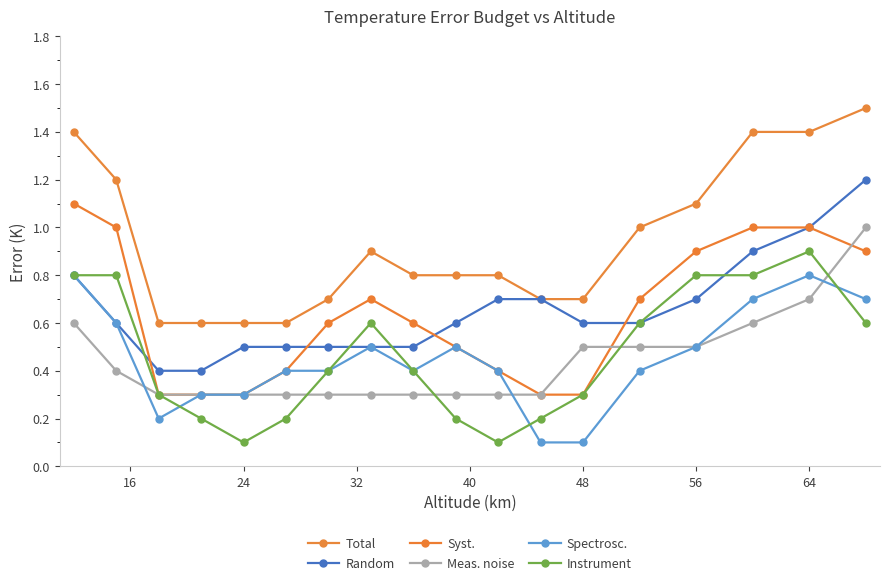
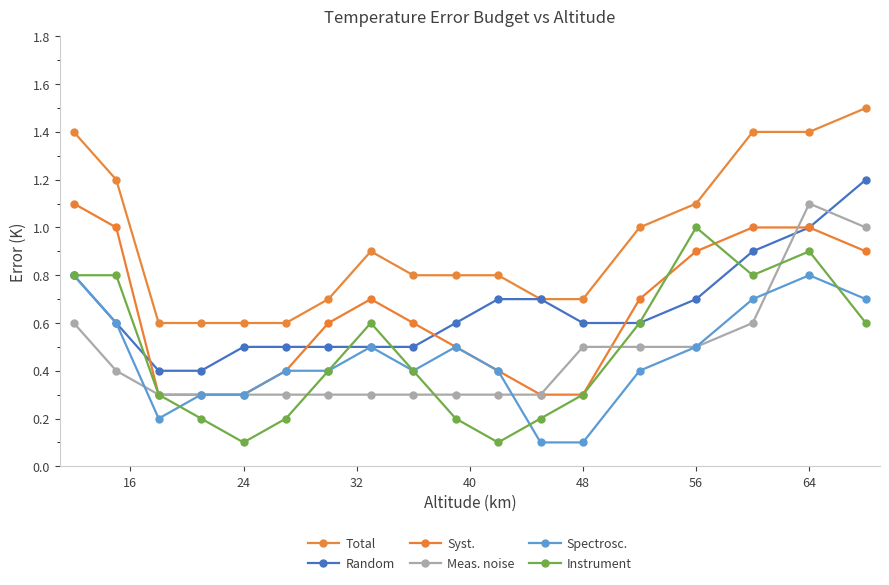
  {
    "Meas. noise": {
      "48": 0.5,
-     "64": 0.7
+     "64": 1.1
    },
    "Instrument": {
      "24": 0.1,
-     "56": 0.8,
+     "56": 1.0,
      "64": 0.9
    }
  }
